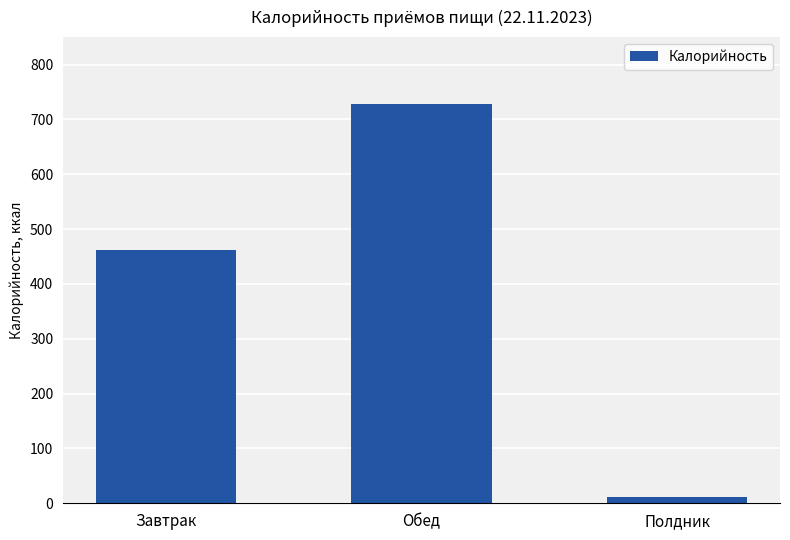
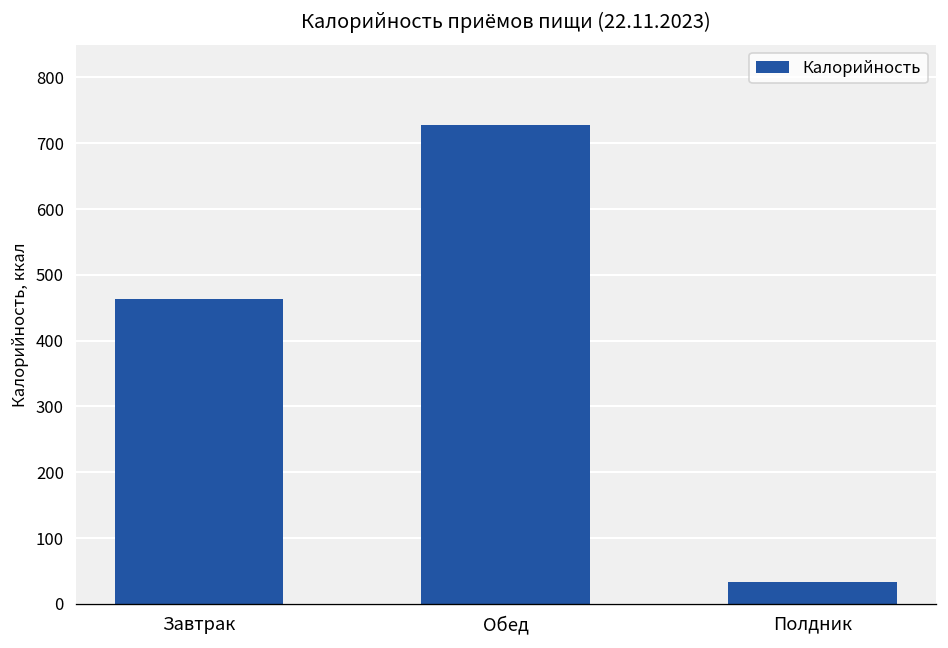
  {
    "Завтрак": 460,
    "Обед": 730,
-   "Полдник": 10
+   "Полдник": 30
  }
